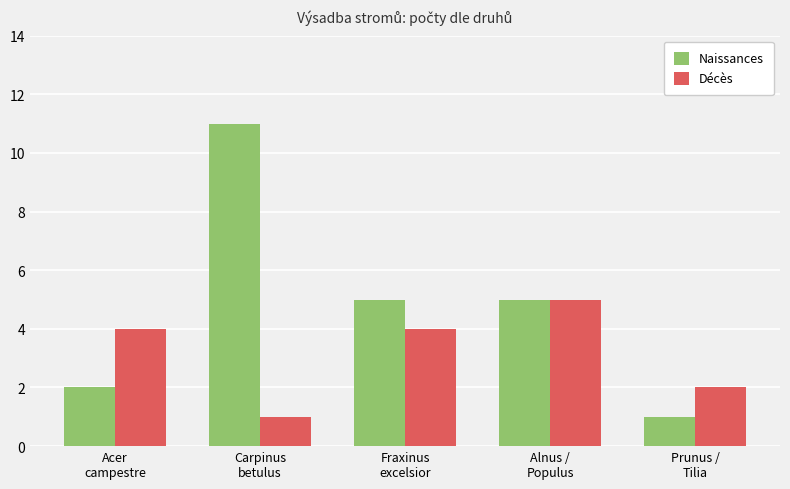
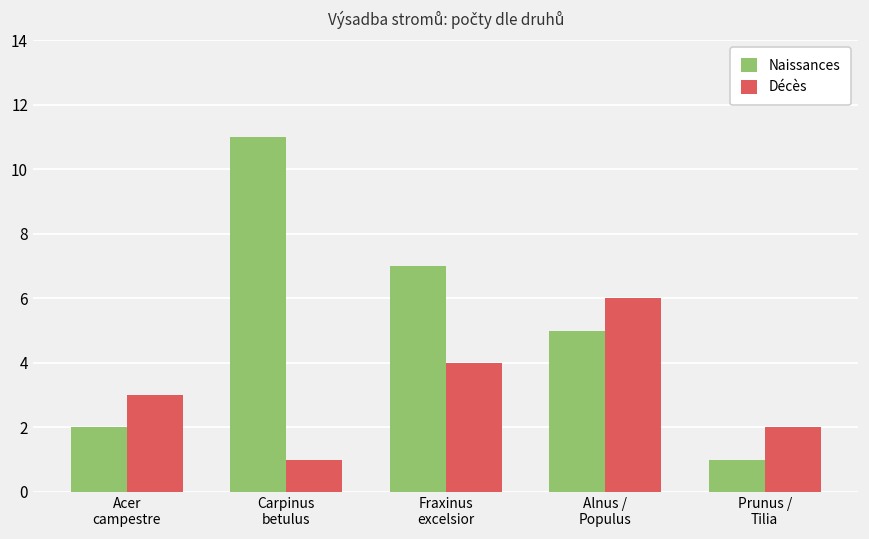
  {
    "Naissances": {
      "Acer campestre": 2,
      "Carpinus betulus": 11,
-     "Fraxinus excelsior": 5,
+     "Fraxinus excelsior": 7,
      "Alnus / Populus": 5,
      "Prunus / Tilia": 1
    },
    "Décès": {
-     "Acer campestre": 4,
+     "Acer campestre": 3,
      "Carpinus betulus": 1,
      "Fraxinus excelsior": 4,
-     "Alnus / Populus": 5,
+     "Alnus / Populus": 6,
      "Prunus / Tilia": 2
    }
  }
